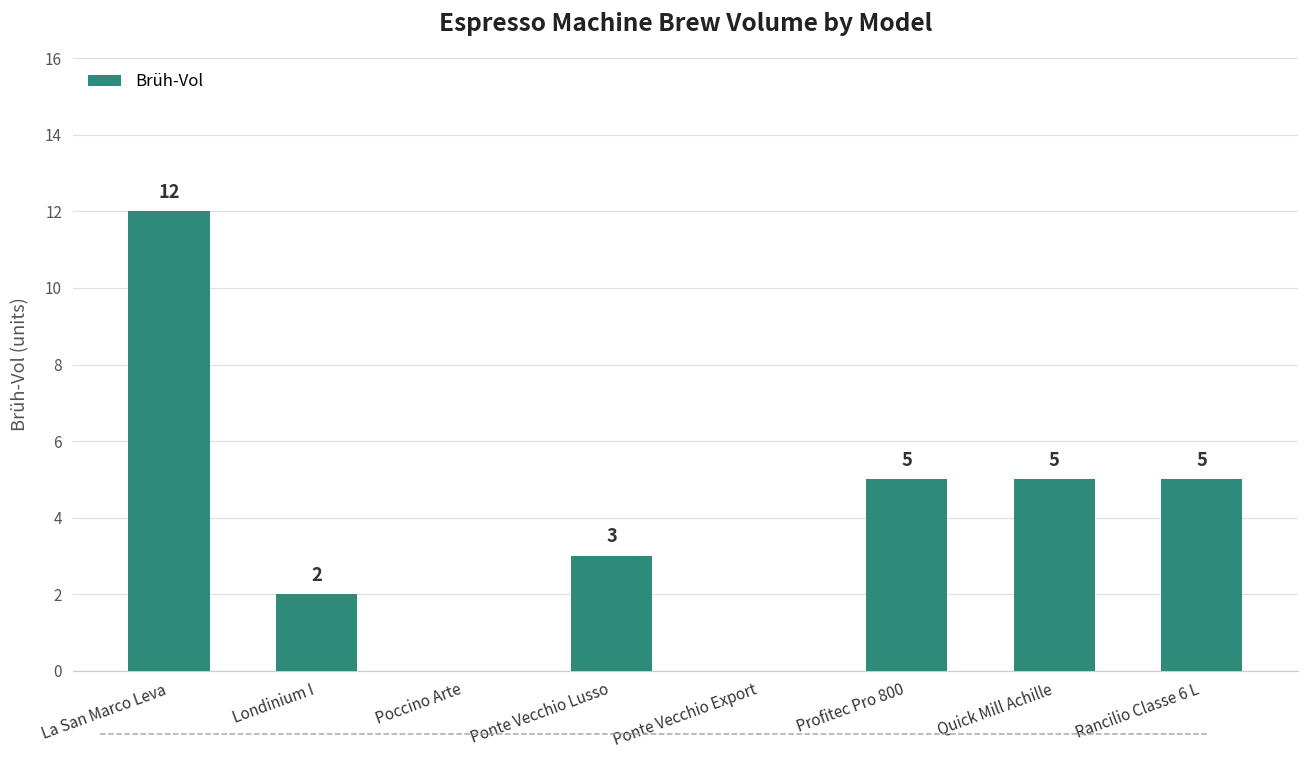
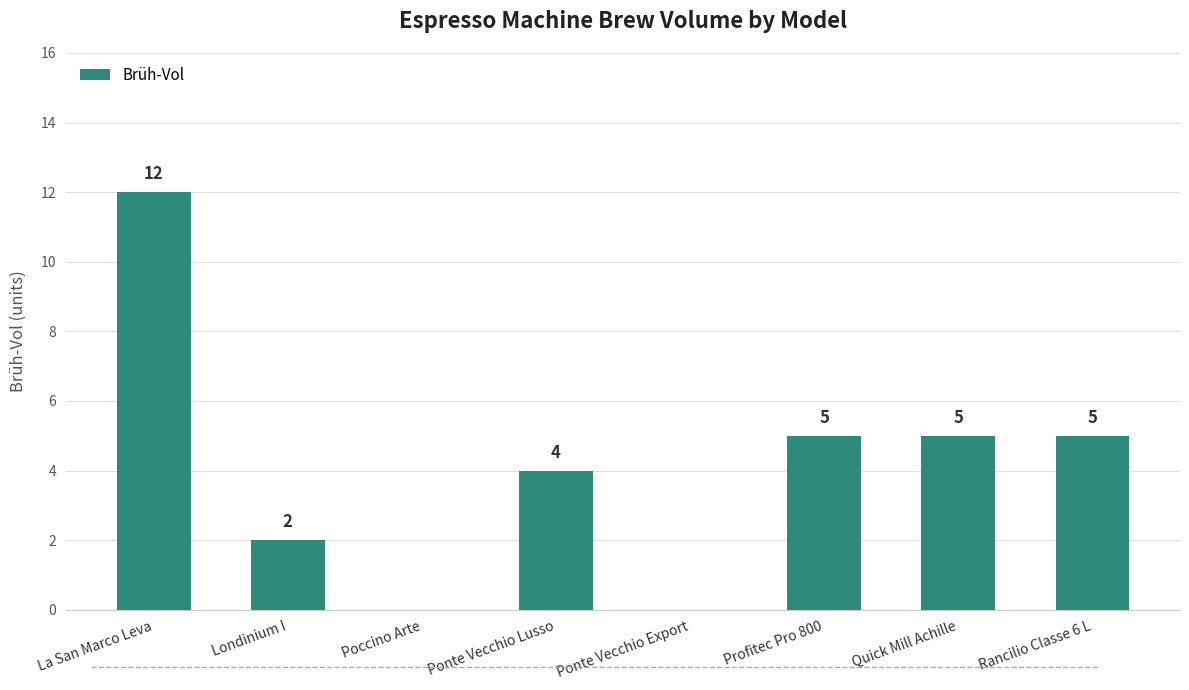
  {
    "La San Marco Leva": 12,
    "Londinium I": 2,
-   "Ponte Vecchio Lusso": 3,
+   "Ponte Vecchio Lusso": 4,
    "Profitec Pro 800": 5,
    "Quick Mill Achille": 5,
    "Rancilio Classe 6 L": 5
  }
